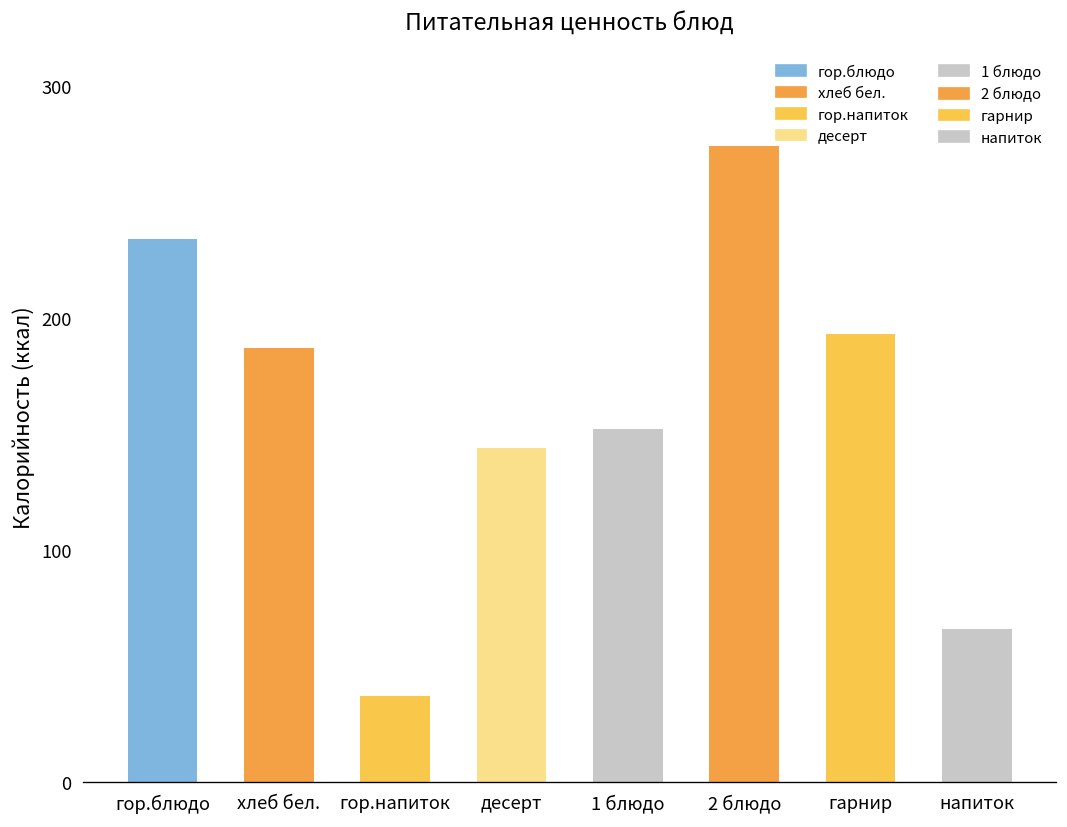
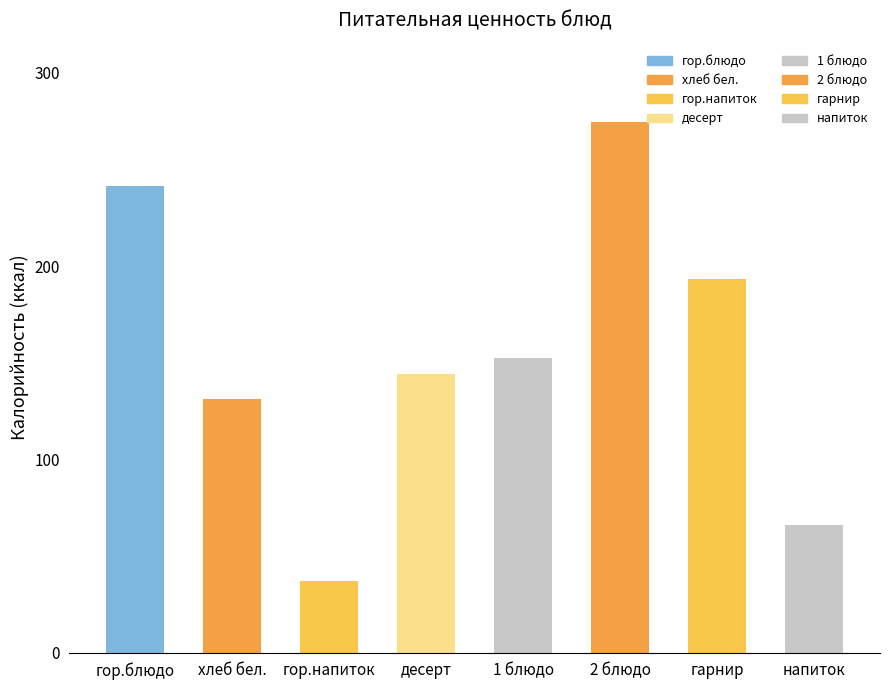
  {
-   "гор.блюдо": 234,
-   "хлеб бел.": 187,
+   "гор.блюдо": 241,
+   "хлеб бел.": 131,
    "гор.напиток": 37,
    "десерт": 144,
    "1 блюдо": 152,
    "2 блюдо": 274,
    "гарнир": 193,
    "напиток": 66
  }
